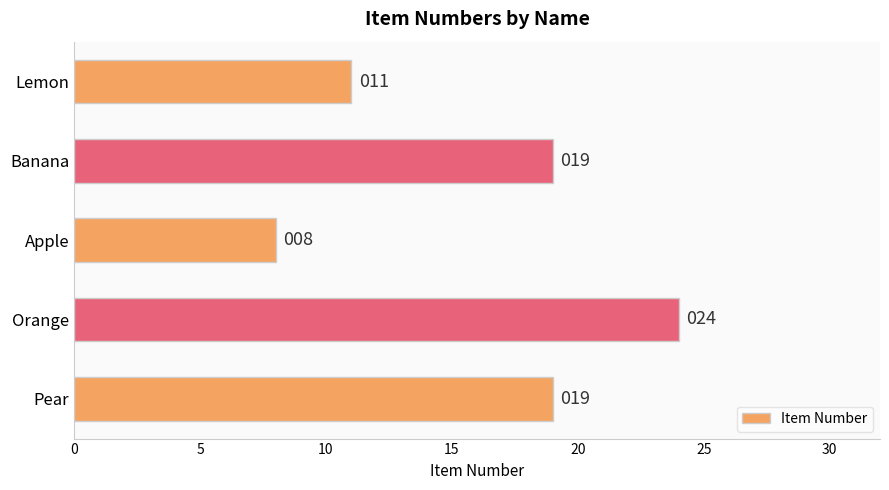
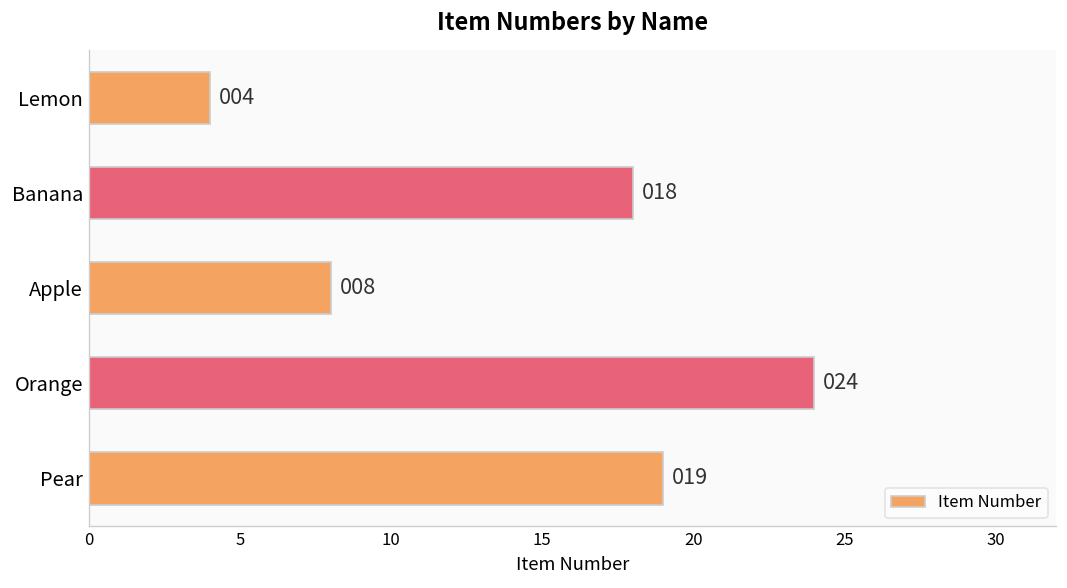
  {
-   "Lemon": "011",
-   "Banana": "019",
+   "Lemon": "004",
+   "Banana": "018",
    "Apple": "008",
    "Orange": "024",
    "Pear": "019"
  }
